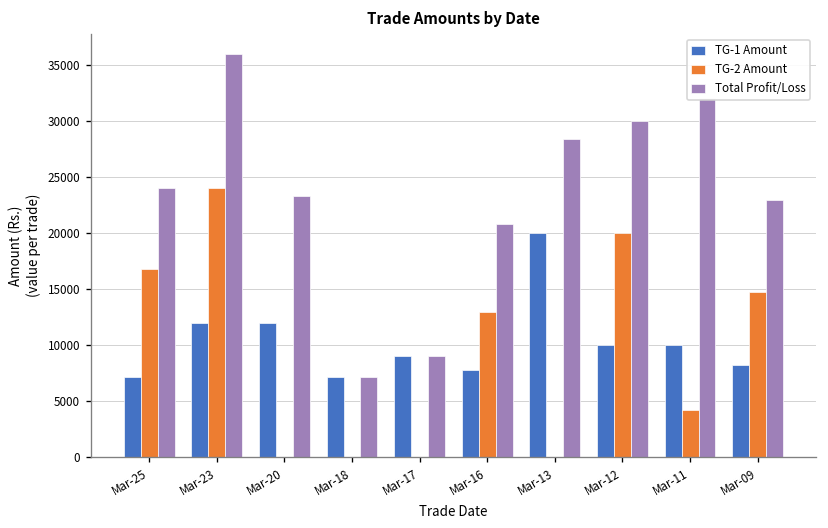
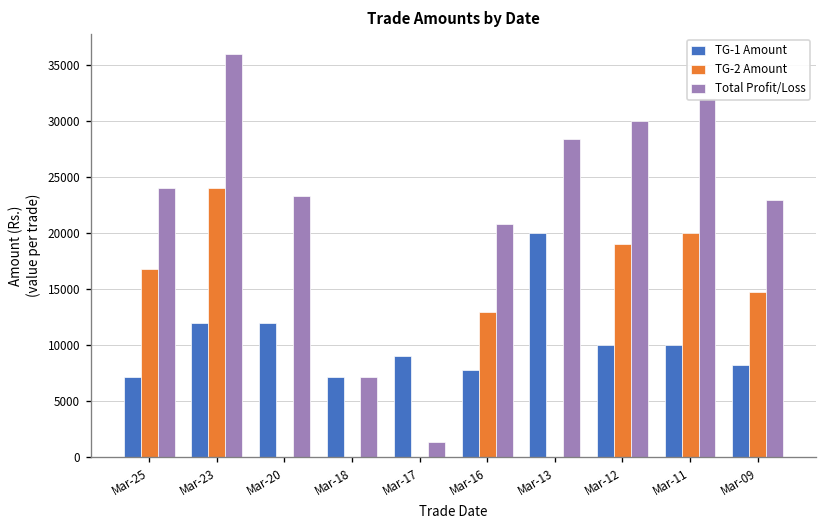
  {
    "TG-1 Amount": {
      "Mar-25": 7000,
      "Mar-23": 12000,
      "Mar-20": 12000,
      "Mar-18": 7000,
      "Mar-17": 9000,
      "Mar-16": 8000,
      "Mar-13": 20000,
      "Mar-12": 10000,
      "Mar-11": 10000,
      "Mar-09": 8000
    },
    "TG-2 Amount": {
      "Mar-25": 17000,
      "Mar-23": 24000,
      "Mar-20": 0,
      "Mar-18": 0,
      "Mar-17": 0,
      "Mar-16": 13000,
      "Mar-13": 0,
-     "Mar-12": 20000,
-     "Mar-11": 4000,
+     "Mar-12": 19000,
+     "Mar-11": 20000,
      "Mar-09": 15000
    },
    "Total Profit/Loss": {
      "Mar-25": 24000,
      "Mar-23": 36000,
      "Mar-20": 23000,
      "Mar-18": 7000,
-     "Mar-17": 9000,
+     "Mar-17": 1000,
      "Mar-16": 21000,
      "Mar-13": 28000,
      "Mar-12": 30000,
      "Mar-09": 23000
    }
  }
